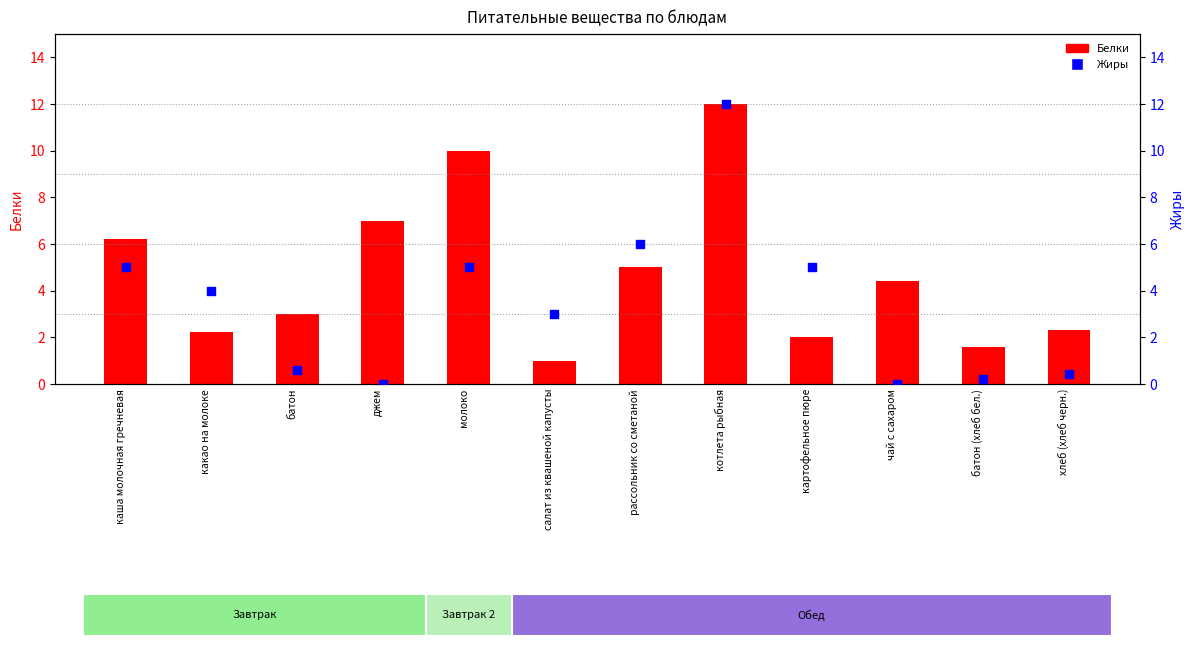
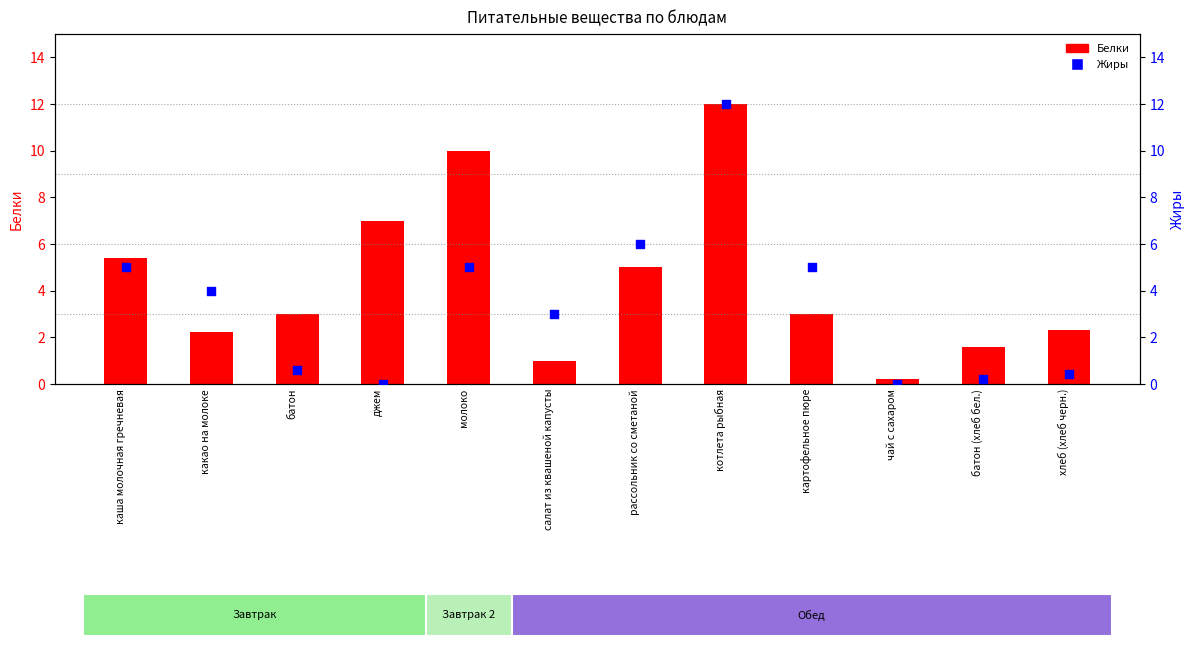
  {
    "Белки": {
-     "каша молочная гречневая": 6.2,
+     "каша молочная гречневая": 5.4,
      "какао на молоке": 2.2,
      "батон": 3.0,
      "джем": 7.0,
      "молоко": 10.0,
      "салат из квашеной капусты": 1.0,
      "рассольник со сметаной": 5.0,
      "котлета рыбная": 12.0,
-     "картофельное пюре": 2,
-     "чай с сахаром": 4.4,
+     "картофельное пюре": 3,
+     "чай с сахаром": 0.2,
      "батон (хлеб бел.)": 1.6,
      "хлеб (хлеб черн.)": 2.3
    }
  }
